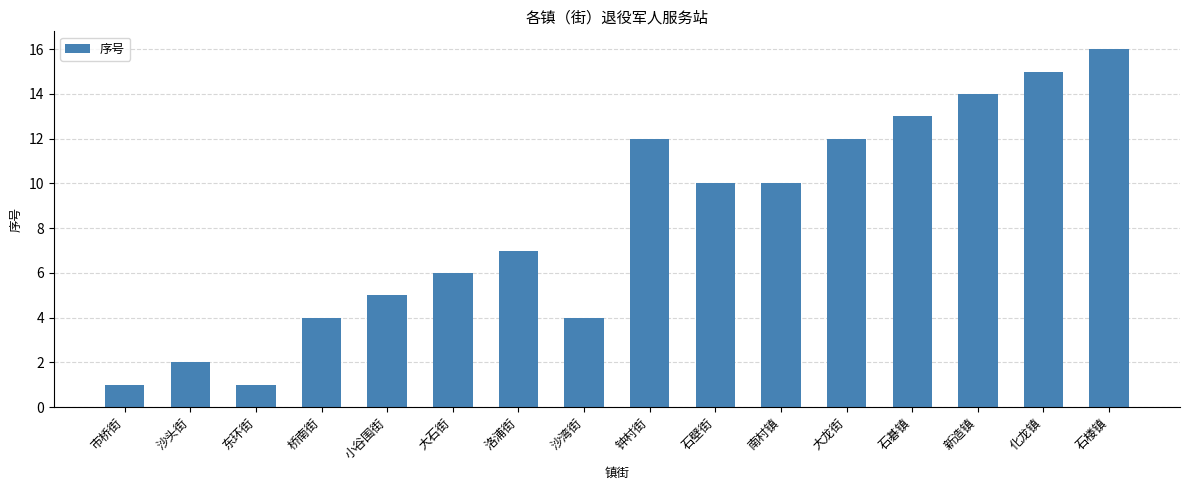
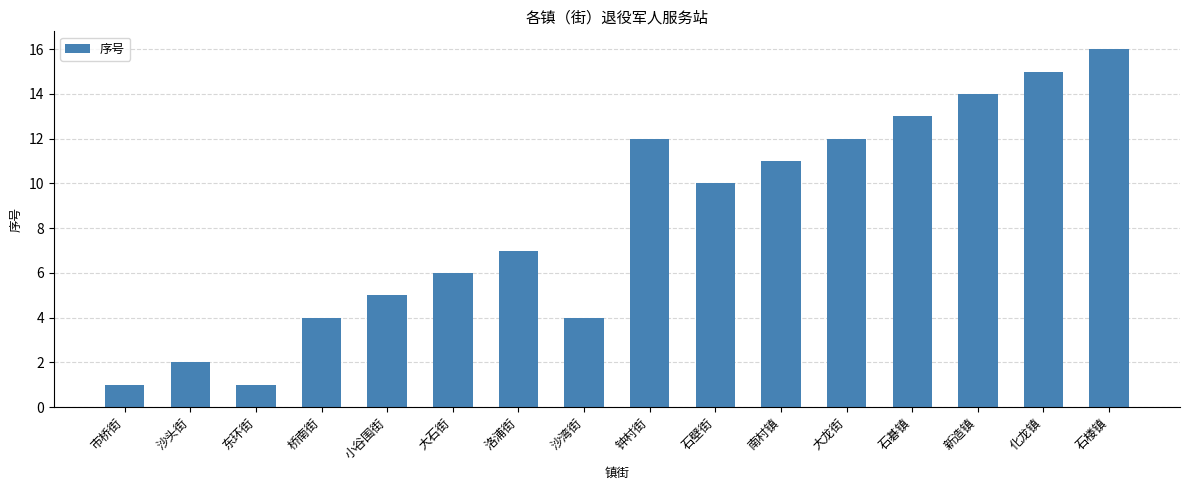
  {
    "市桥街": 1,
    "沙头街": 2,
    "东环街": 1,
    "桥南街": 4,
    "小谷围街": 5,
    "大石街": 6,
    "洛浦街": 7,
    "沙湾街": 4,
    "钟村街": 12,
    "石壁街": 10,
-   "南村镇": 10,
+   "南村镇": 11,
    "大龙街": 12,
    "石碁镇": 13,
    "新造镇": 14,
    "化龙镇": 15,
    "石楼镇": 16
  }
